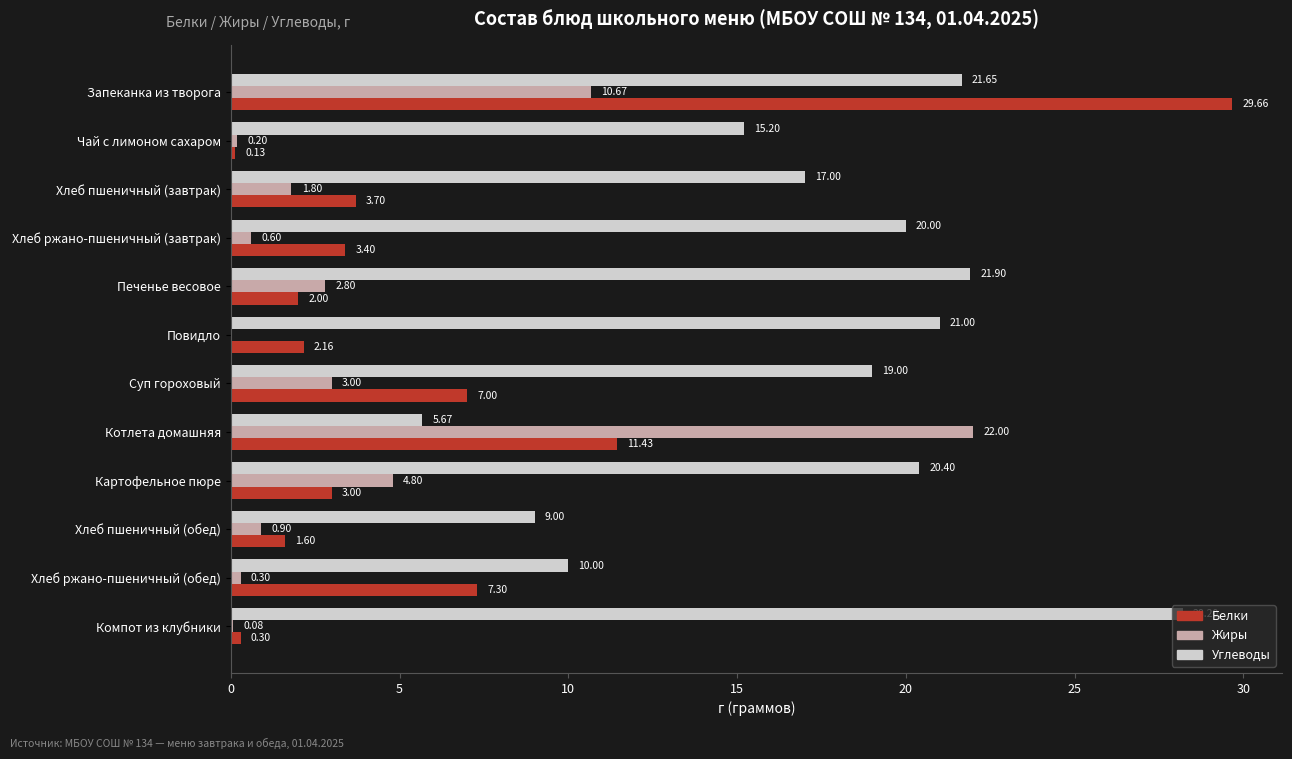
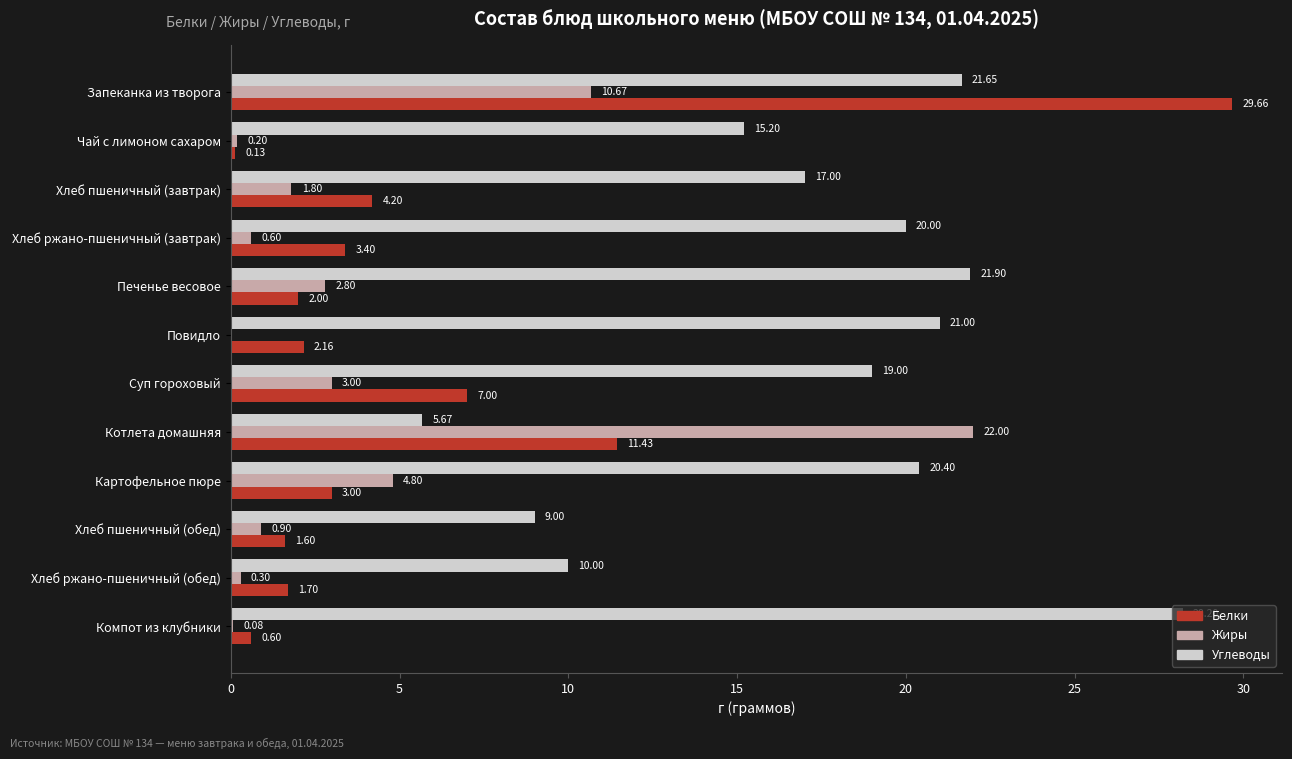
  {
    "Белки": {
      "Запеканка из творога": 29.66,
      "Чай с лимоном сахаром": 0.13,
-     "Хлеб пшеничный (завтрак)": 3.70,
+     "Хлеб пшеничный (завтрак)": 4.20,
      "Хлеб ржано-пшеничный (завтрак)": 3.40,
      "Печенье весовое": 2.00,
      "Повидло": 2.16,
      "Суп гороховый": 7.00,
      "Котлета домашняя": 11.43,
      "Картофельное пюре": 3.00,
      "Хлеб пшеничный (обед)": 1.60,
-     "Хлеб ржано-пшеничный (обед)": 7.30,
-     "Компот из клубники": 0.30
+     "Хлеб ржано-пшеничный (обед)": 1.70,
+     "Компот из клубники": 0.60
    }
  }
